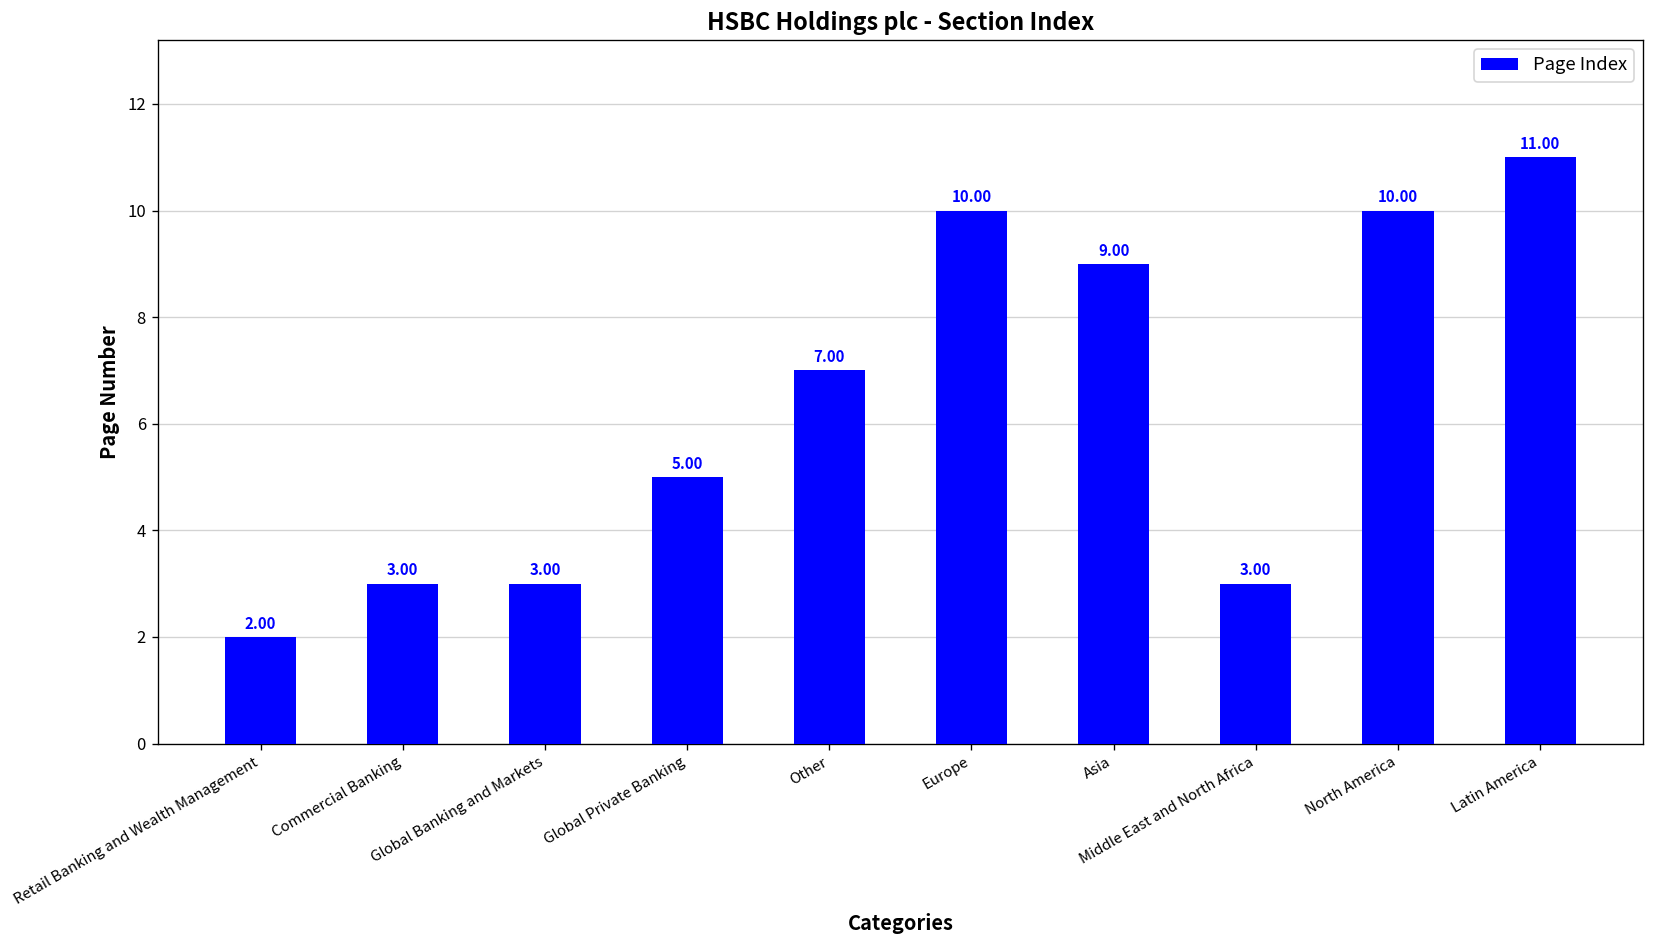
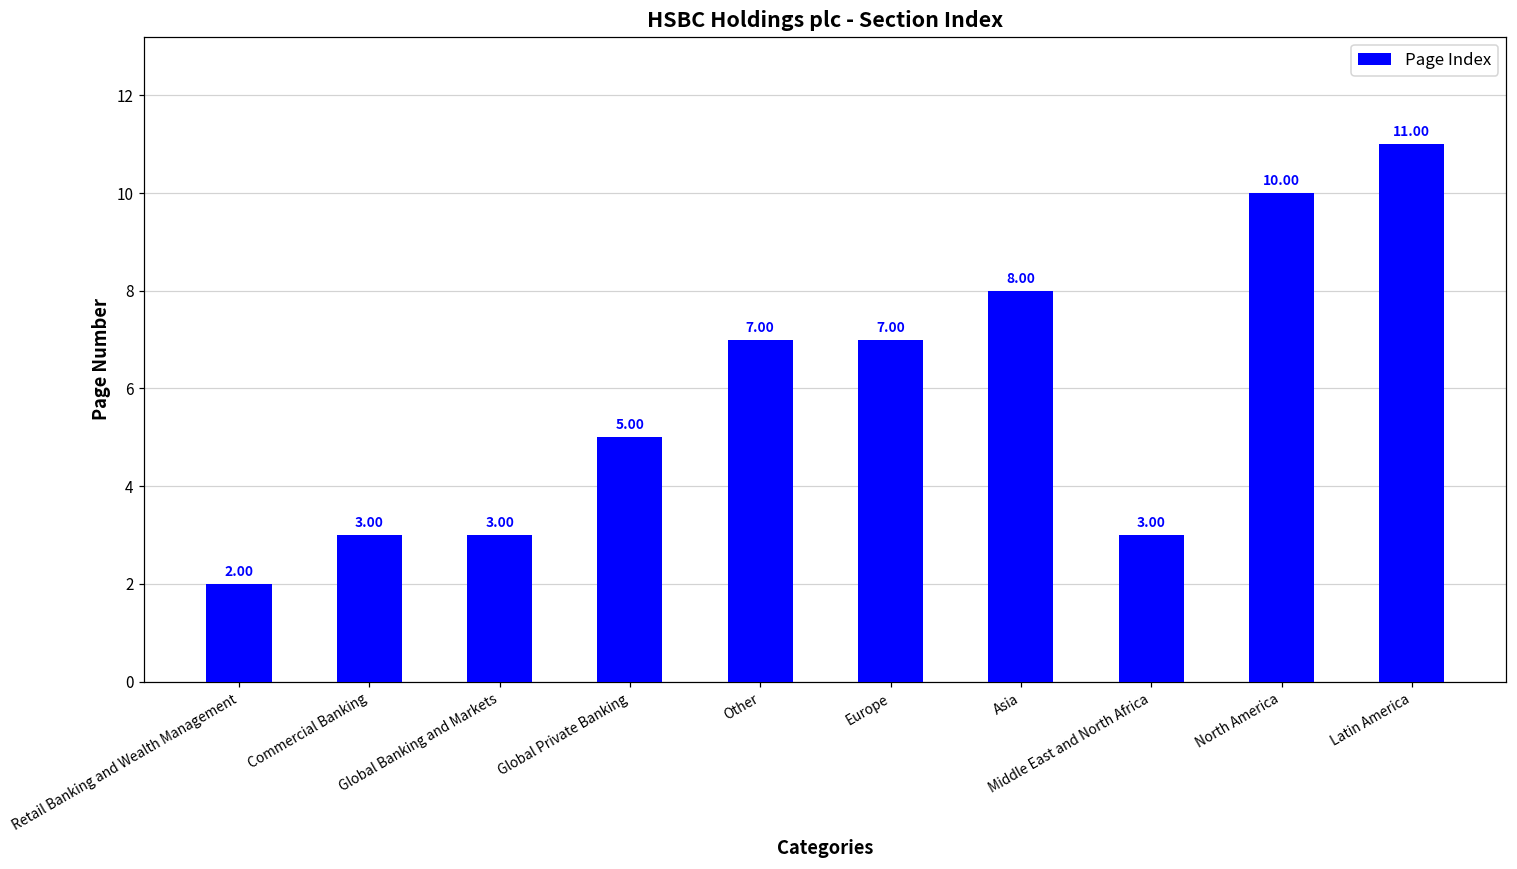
  {
    "Retail Banking and Wealth Management": 2.00,
    "Commercial Banking": 3.00,
    "Global Banking and Markets": 3.00,
    "Global Private Banking": 5.00,
    "Other": 7.00,
-   "Europe": 10.00,
-   "Asia": 9.00,
+   "Europe": 7.00,
+   "Asia": 8.00,
    "Middle East and North Africa": 3.00,
    "North America": 10.00,
    "Latin America": 11.00
  }
